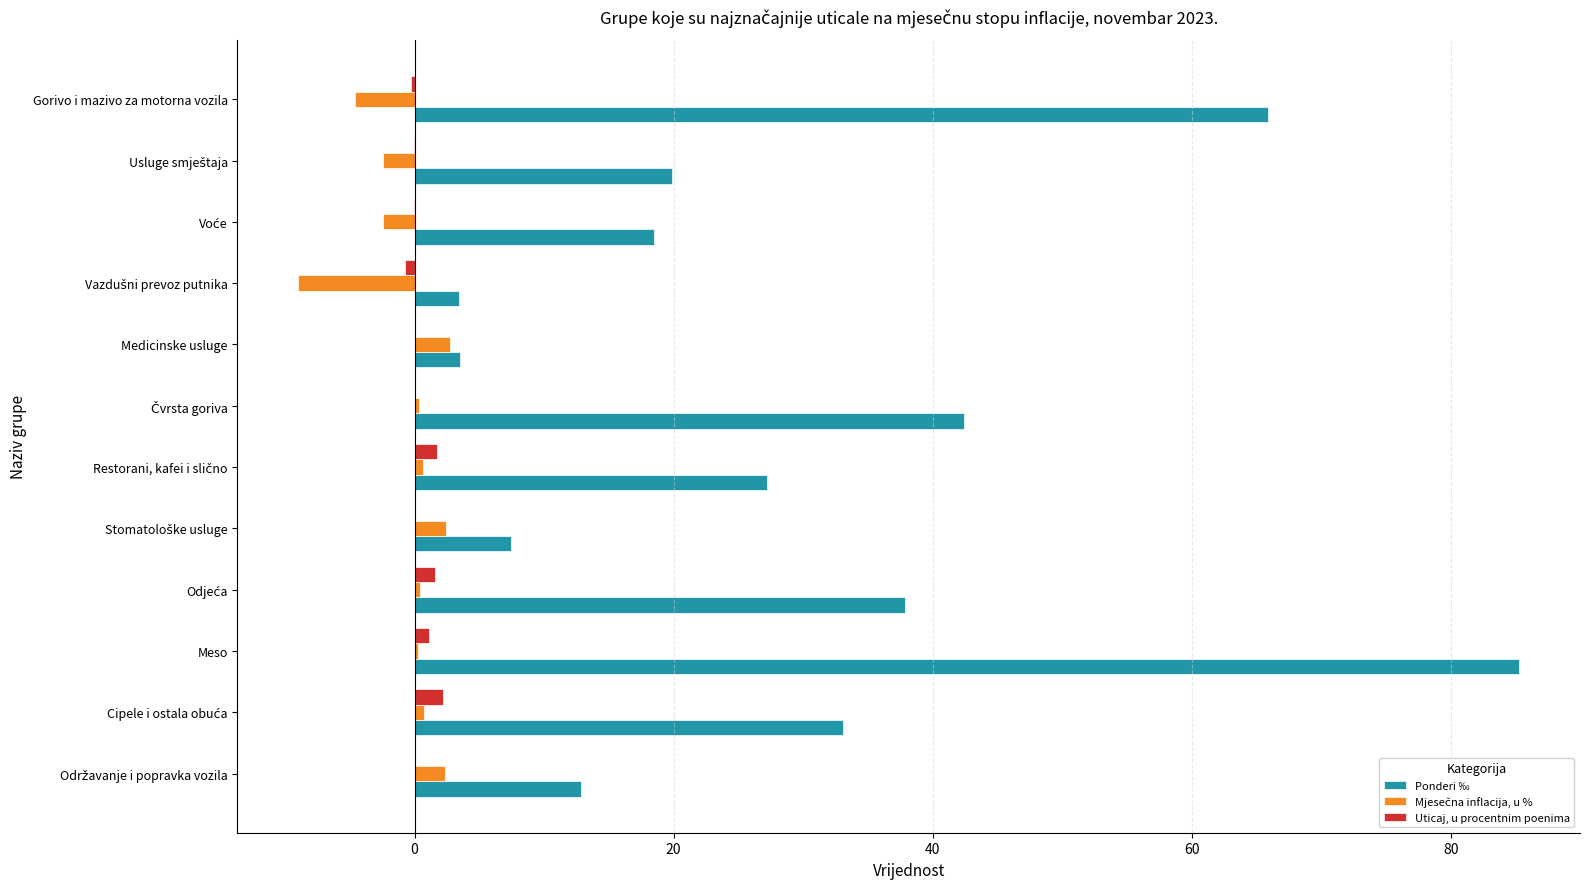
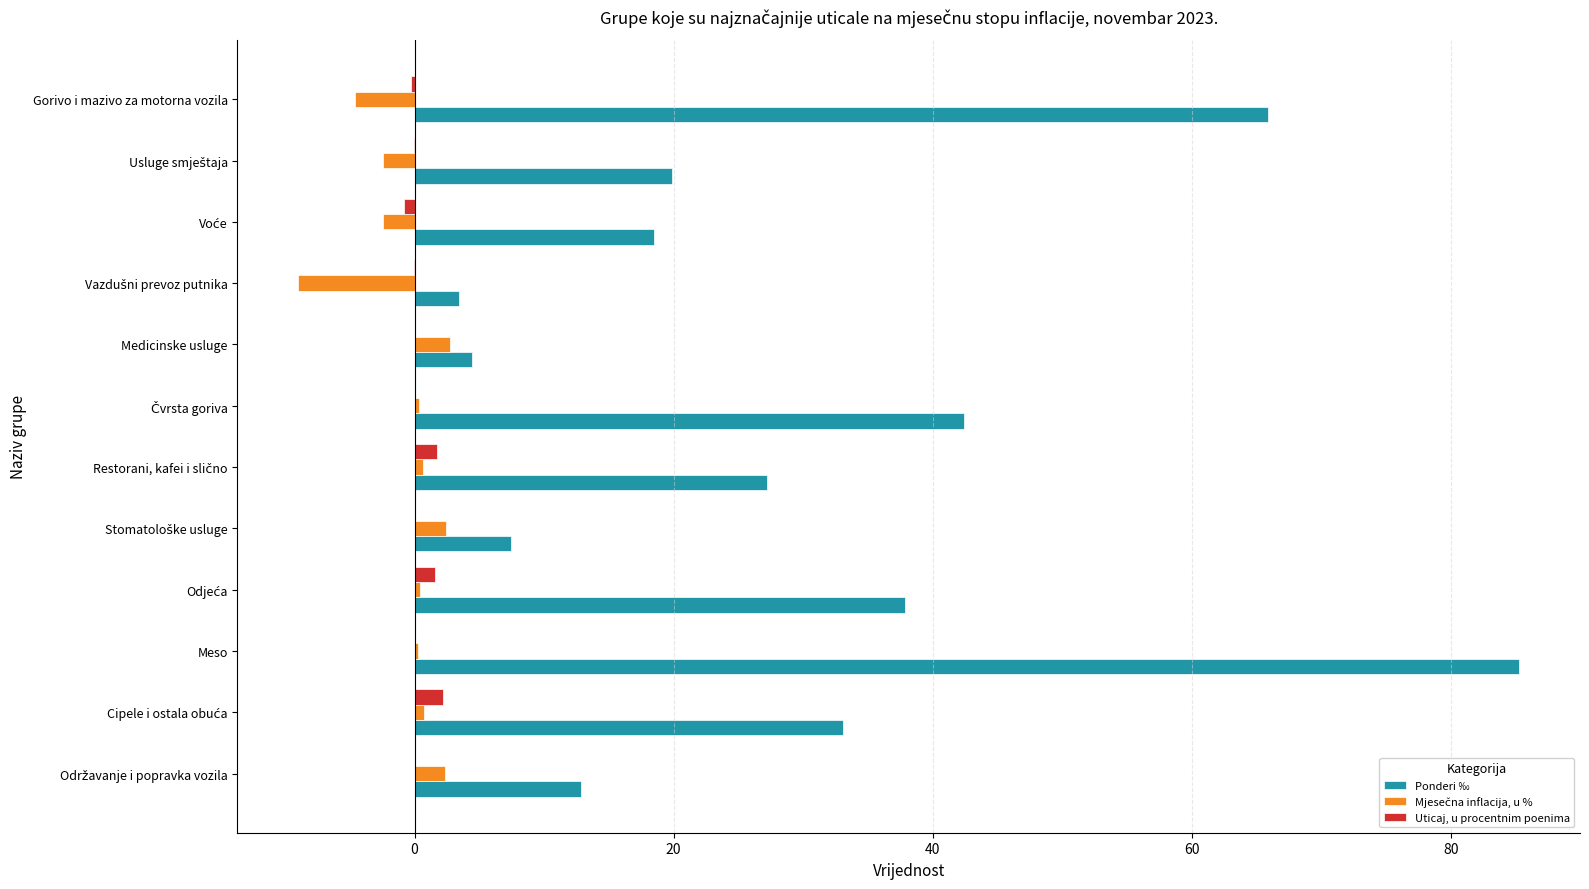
  {
    "Ponderi ‰": {
      "Gorivo i mazivo za motorna vozila": 65.9,
      "Usluge smještaja": 19.9,
      "Voće": 18.5,
      "Vazdušni prevoz putnika": 3.4,
-     "Medicinske usluge": 3.5,
+     "Medicinske usluge": 4.4,
      "Čvrsta goriva": 42.5,
      "Restorani, kafei i slično": 27.2,
      "Stomatološke usluge": 7.4,
      "Odjeća": 37.8,
      "Meso": 85.3,
      "Cipele i ostala obuća": 33.0,
      "Održavanje i popravka vozila": 12.9
    },
    "Mjesečna inflacija, u %": {
      "Gorivo i mazivo za motorna vozila": -4.6,
      "Usluge smještaja": -2.5,
      "Voće": -2.5,
      "Vazdušni prevoz putnika": -9.0,
      "Medicinske usluge": 2.7,
      "Čvrsta goriva": 0.3,
      "Restorani, kafei i slično": 0.7,
      "Stomatološke usluge": 2.4,
      "Odjeća": 0.4,
      "Meso": 0.2,
      "Cipele i ostala obuća": 0.7,
      "Održavanje i popravka vozila": 2.3
    },
    "Uticaj, u procentnim poenima": {
      "Gorivo i mazivo za motorna vozila": -0.3,
-     "Voće": 0.0,
-     "Vazdušni prevoz putnika": -0.7,
+     "Voće": -0.8,
+     "Vazdušni prevoz putnika": 0.0,
      "Restorani, kafei i slično": 1.7,
      "Odjeća": 1.6,
-     "Meso": 1.1,
+     "Meso": 0.0,
      "Cipele i ostala obuća": 2.2
    }
  }
